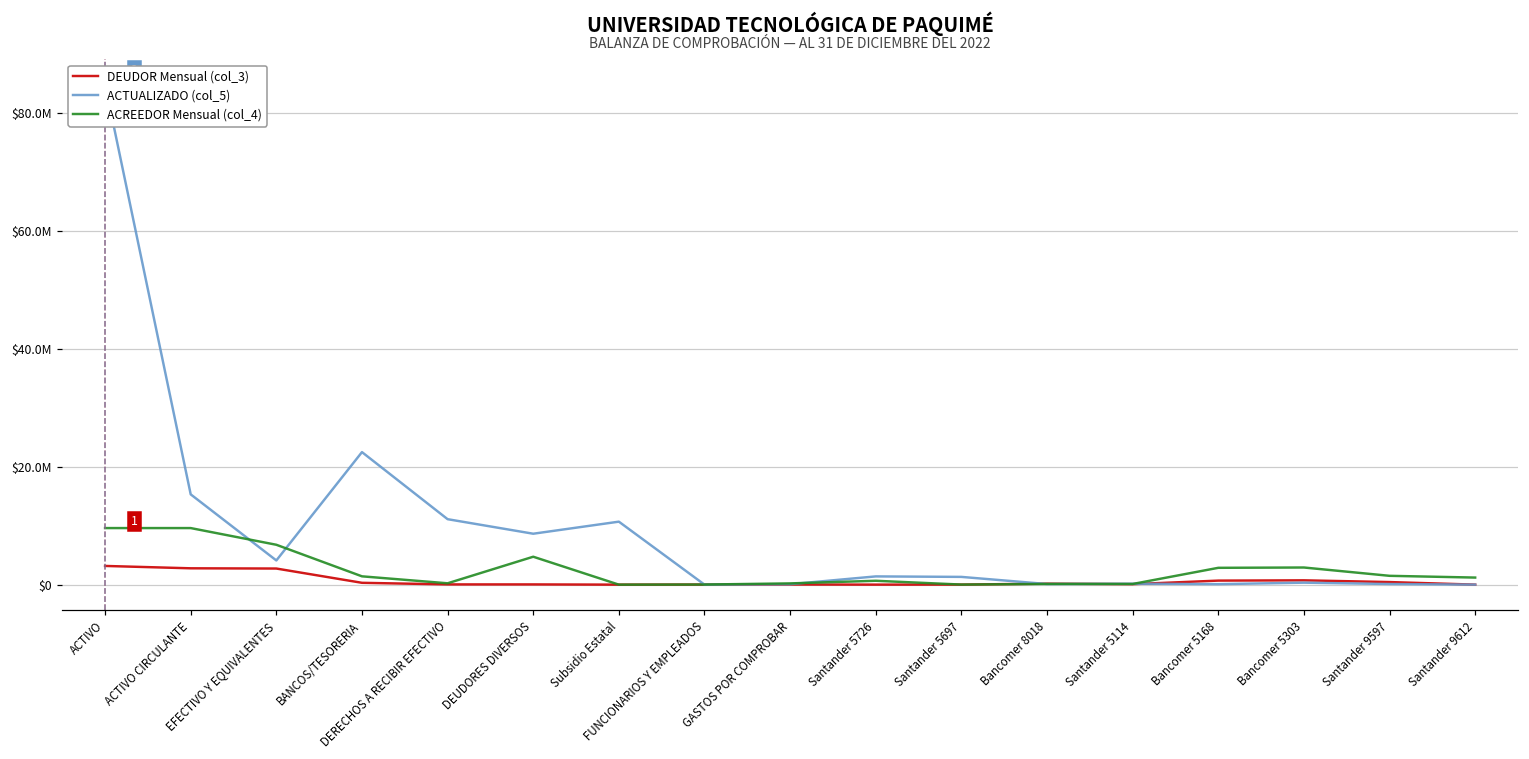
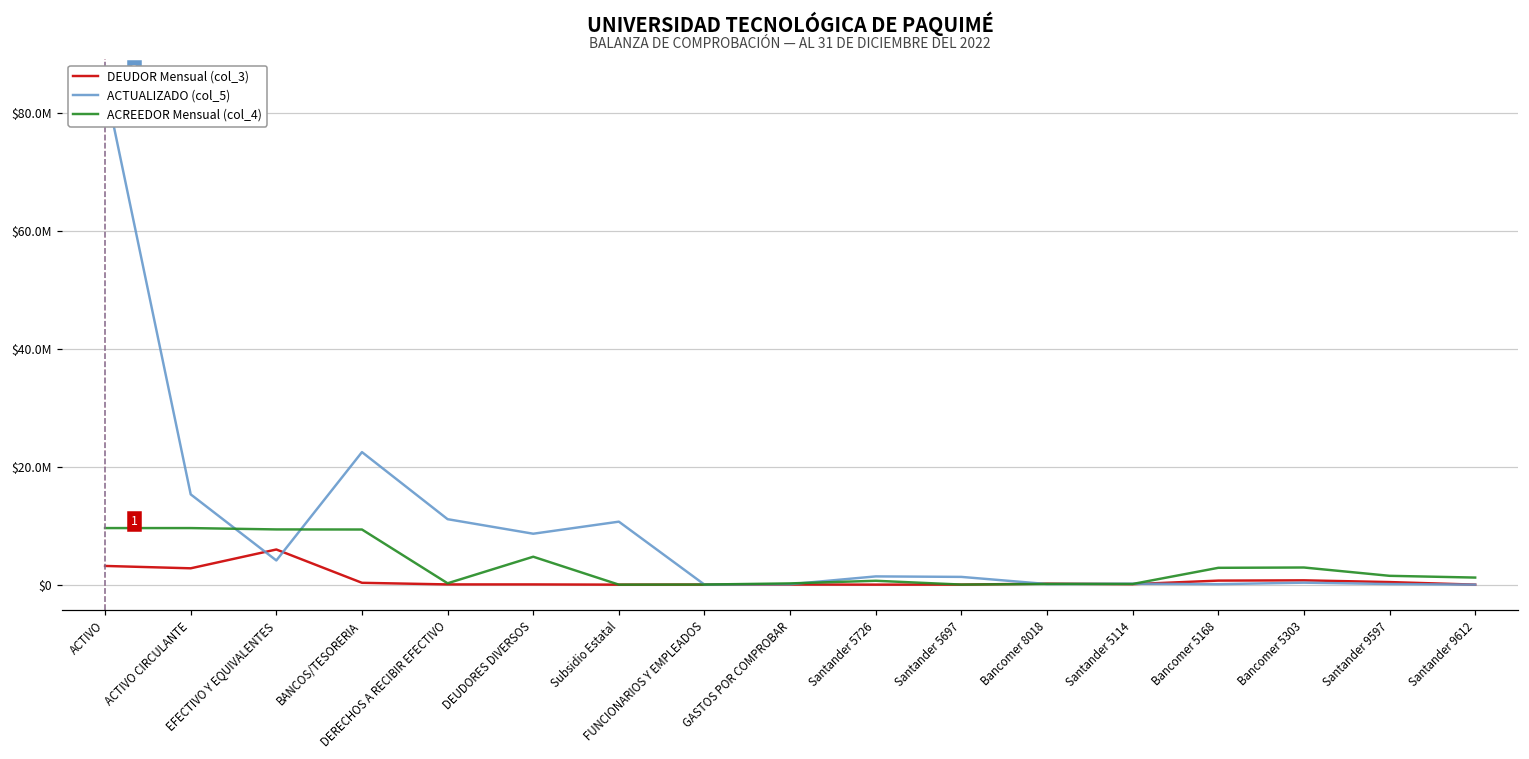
  {
    "DEUDOR Mensual (col_3)": {
      "ACTIVO": "$3000000",
      "ACTIVO CIRCULANTE": "$3000000",
-     "EFECTIVO Y EQUIVALENTES": "$3000000",
+     "EFECTIVO Y EQUIVALENTES": "$6000000",
      "BANCOS/TESORERIA": "$0",
      "DEUDORES DIVERSOS": "$0",
      "Santander 5726": "$0",
      "Bancomer 5168": "$1000000"
    },
    "ACTUALIZADO (col_5)": {
      "ACTIVO CIRCULANTE": "$15000000",
      "EFECTIVO Y EQUIVALENTES": "$4000000",
      "BANCOS/TESORERIA": "$22000000",
      "DERECHOS A RECIBIR EFECTIVO": "$11000000",
      "DEUDORES DIVERSOS": "$9000000",
      "Subsidio Estatal": "$11000000",
      "Santander 5726": "$1000000",
      "Santander 5697": "$1000000",
      "Bancomer 5168": "$0"
    },
    "ACREEDOR Mensual (col_4)": {
      "ACTIVO CIRCULANTE": "$10000000",
-     "EFECTIVO Y EQUIVALENTES": "$7000000",
-     "BANCOS/TESORERIA": "$1000000",
+     "EFECTIVO Y EQUIVALENTES": "$9000000",
+     "BANCOS/TESORERIA": "$9000000",
      "DEUDORES DIVERSOS": "$5000000",
      "Santander 5726": "$1000000",
      "Bancomer 5168": "$3000000",
      "Bancomer 5303": "$3000000",
      "Santander 9597": "$1000000",
      "Santander 9612": "$1000000"
    }
  }
